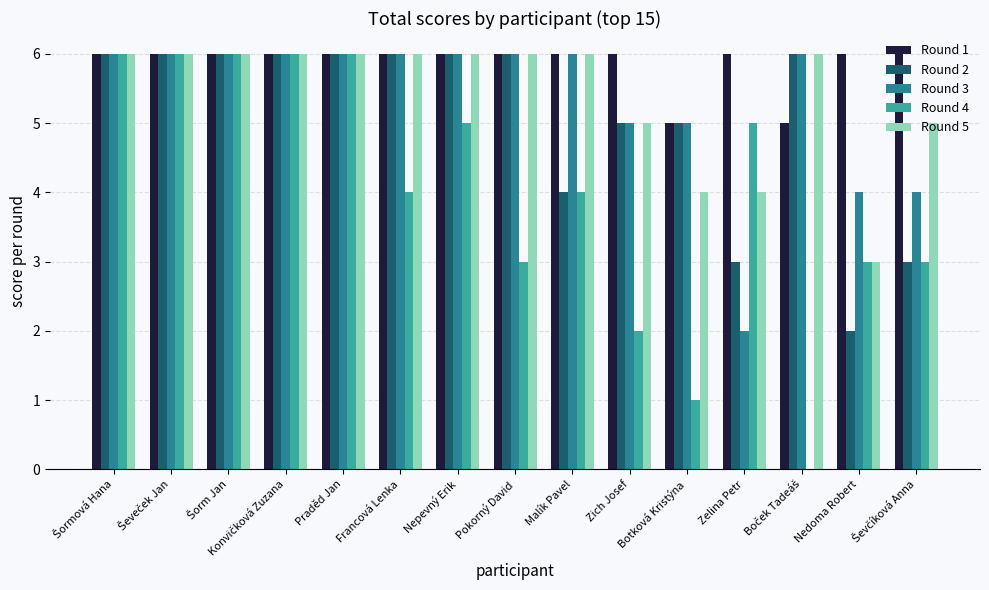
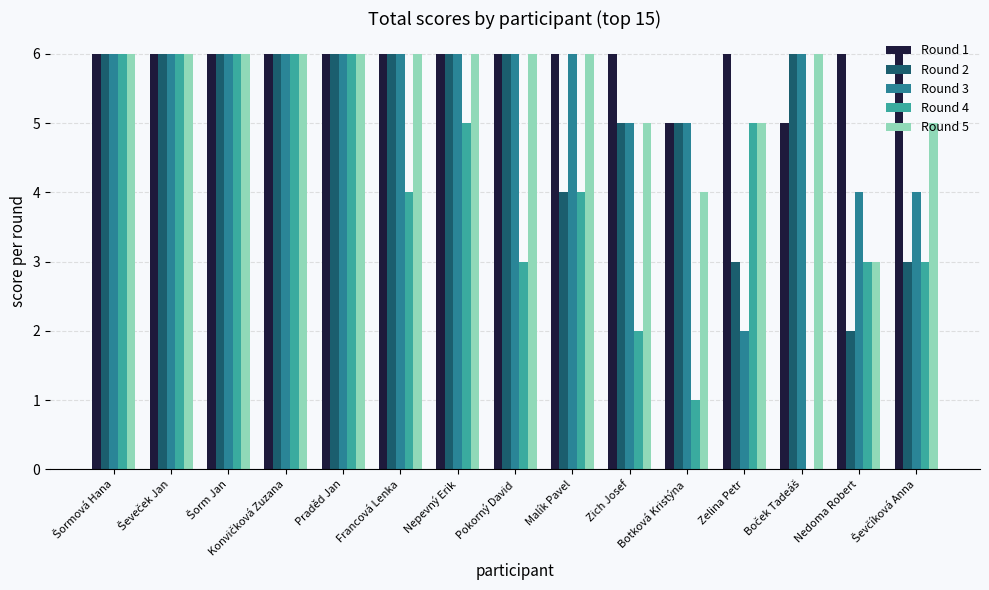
  {
    "Round 1": {
      "Šormová Hana": 6,
      "Ševeček Jan": 6,
      "Šorm Jan": 6,
      "Konvičková Zuzana": 6,
      "Praděd Jan": 6,
      "Francová Lenka": 6,
      "Nepevný Erik": 6,
      "Pokorný David": 6,
      "Malík Pavel": 6,
      "Zich Josef": 6,
      "Botková Kristýna": 5,
      "Zelina Petr": 6,
      "Boček Tadeáš": 5,
      "Nedoma Robert": 6,
      "Ševčíková Anna": 6
    },
    "Round 5": {
      "Šormová Hana": 6,
      "Ševeček Jan": 6,
      "Šorm Jan": 6,
      "Konvičková Zuzana": 6,
      "Praděd Jan": 6,
      "Francová Lenka": 6,
      "Nepevný Erik": 6,
      "Pokorný David": 6,
      "Malík Pavel": 6,
      "Zich Josef": 5,
      "Botková Kristýna": 4,
-     "Zelina Petr": 4,
+     "Zelina Petr": 5,
      "Boček Tadeáš": 6,
      "Nedoma Robert": 3,
      "Ševčíková Anna": 5
    }
  }
